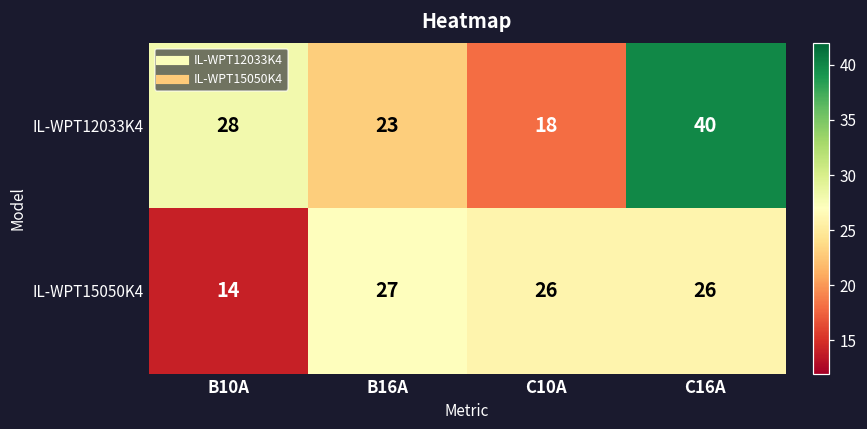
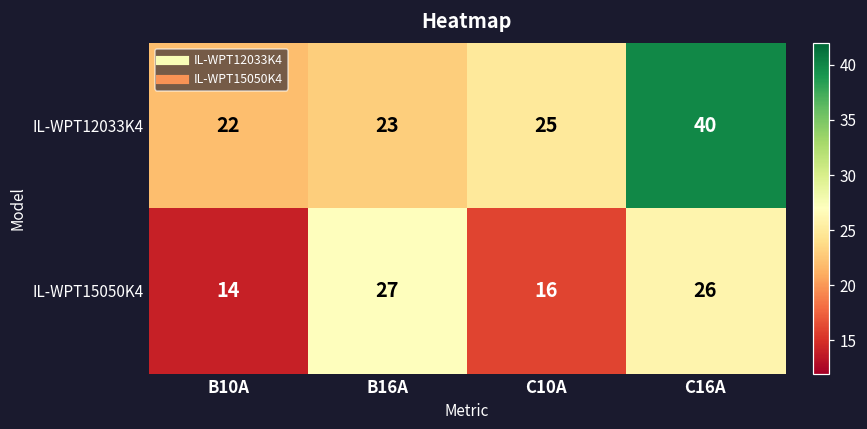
  {
    "IL-WPT12033K4": {
-     "B10A": 28,
+     "B10A": 22,
      "B16A": 23,
-     "C10A": 18,
+     "C10A": 25,
      "C16A": 40
    },
    "IL-WPT15050K4": {
      "B10A": 14,
      "B16A": 27,
-     "C10A": 26,
+     "C10A": 16,
      "C16A": 26
    }
  }
